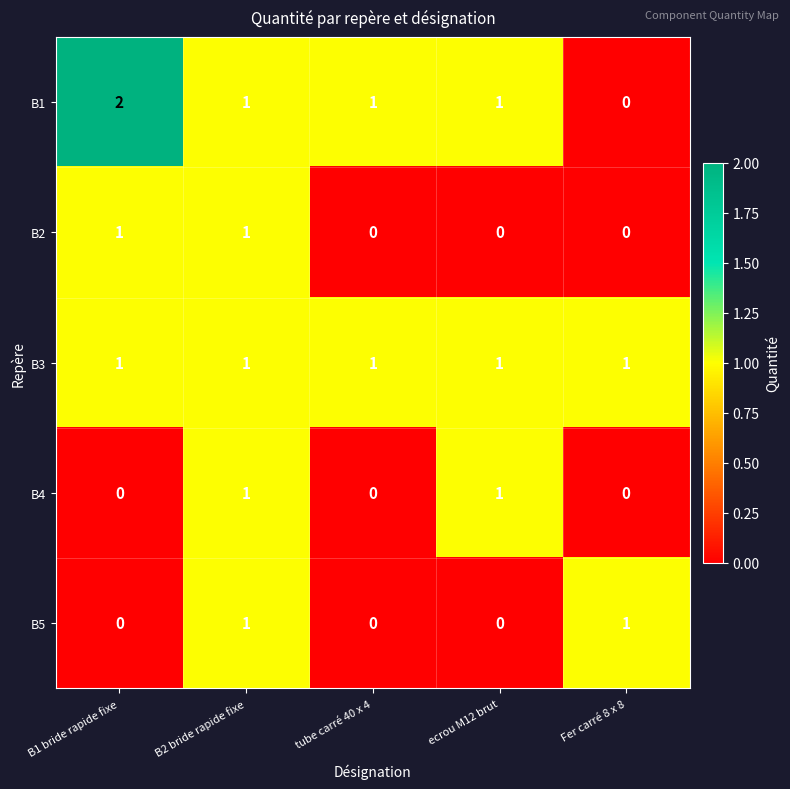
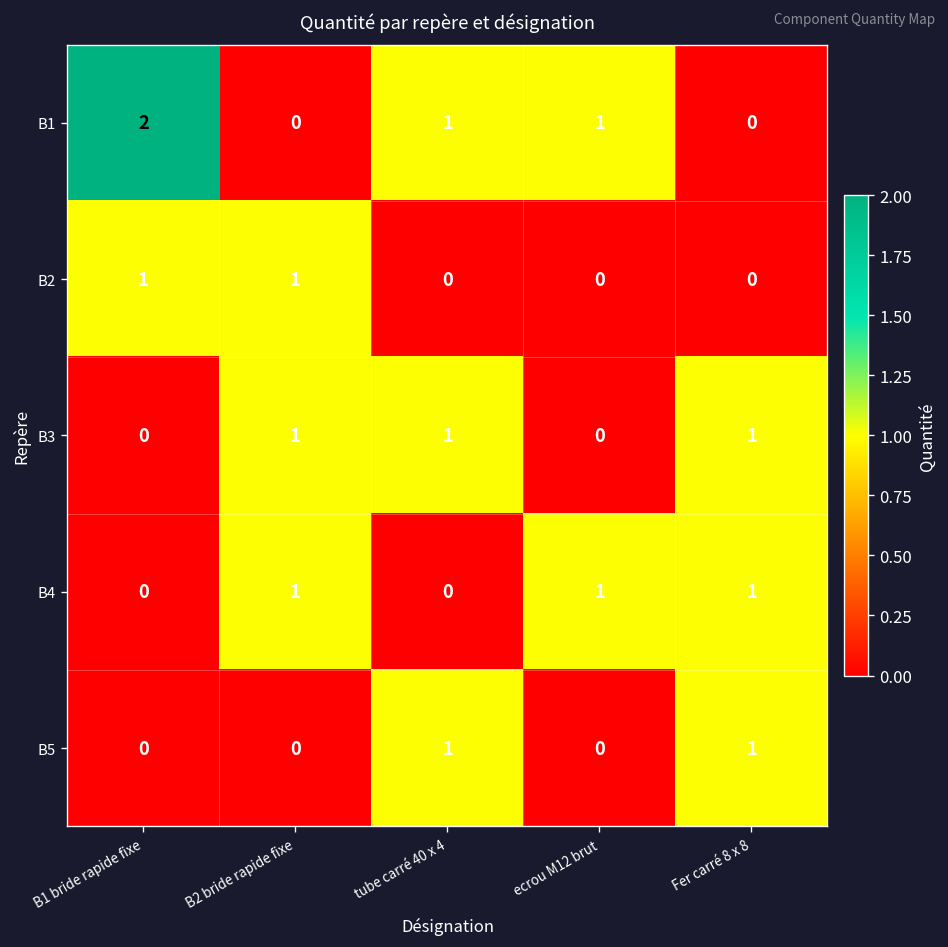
  {
    "B1": {
      "B1 bride rapide fixe": 2,
-     "B2 bride rapide fixe": 1,
+     "B2 bride rapide fixe": 0,
      "tube carré 40 x 4": 1,
      "ecrou M12 brut": 1,
      "Fer carré 8 x 8": 0
    },
    "B2": {
      "B1 bride rapide fixe": 1,
      "B2 bride rapide fixe": 1,
      "tube carré 40 x 4": 0,
      "ecrou M12 brut": 0,
      "Fer carré 8 x 8": 0
    },
    "B3": {
-     "B1 bride rapide fixe": 1,
+     "B1 bride rapide fixe": 0,
      "B2 bride rapide fixe": 1,
      "tube carré 40 x 4": 1,
-     "ecrou M12 brut": 1,
+     "ecrou M12 brut": 0,
      "Fer carré 8 x 8": 1
    },
    "B4": {
      "B1 bride rapide fixe": 0,
      "B2 bride rapide fixe": 1,
      "tube carré 40 x 4": 0,
      "ecrou M12 brut": 1,
-     "Fer carré 8 x 8": 0
+     "Fer carré 8 x 8": 1
    },
    "B5": {
      "B1 bride rapide fixe": 0,
-     "B2 bride rapide fixe": 1,
-     "tube carré 40 x 4": 0,
+     "B2 bride rapide fixe": 0,
+     "tube carré 40 x 4": 1,
      "ecrou M12 brut": 0,
      "Fer carré 8 x 8": 1
    }
  }
